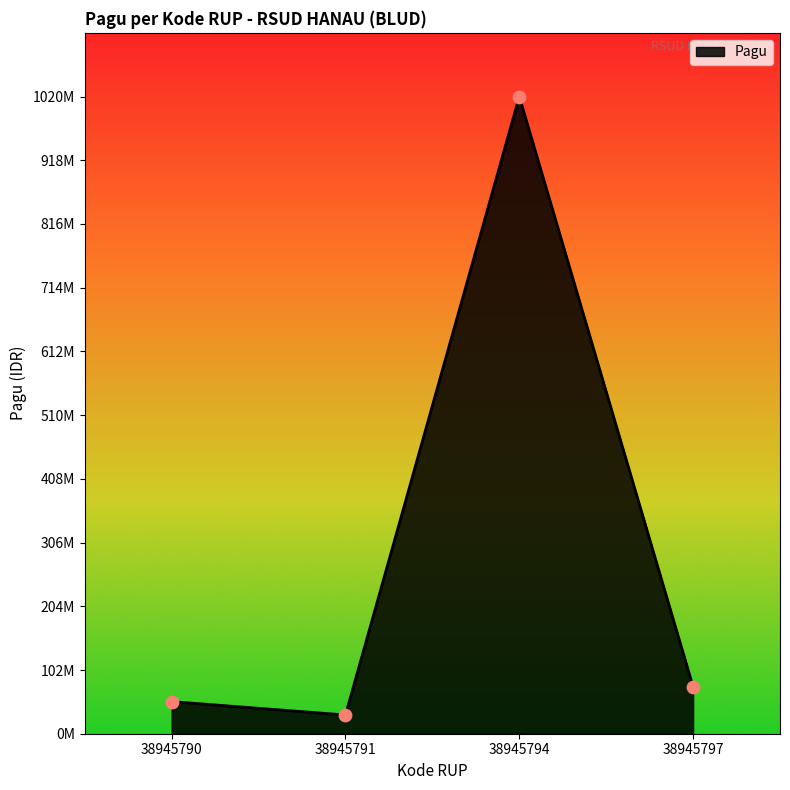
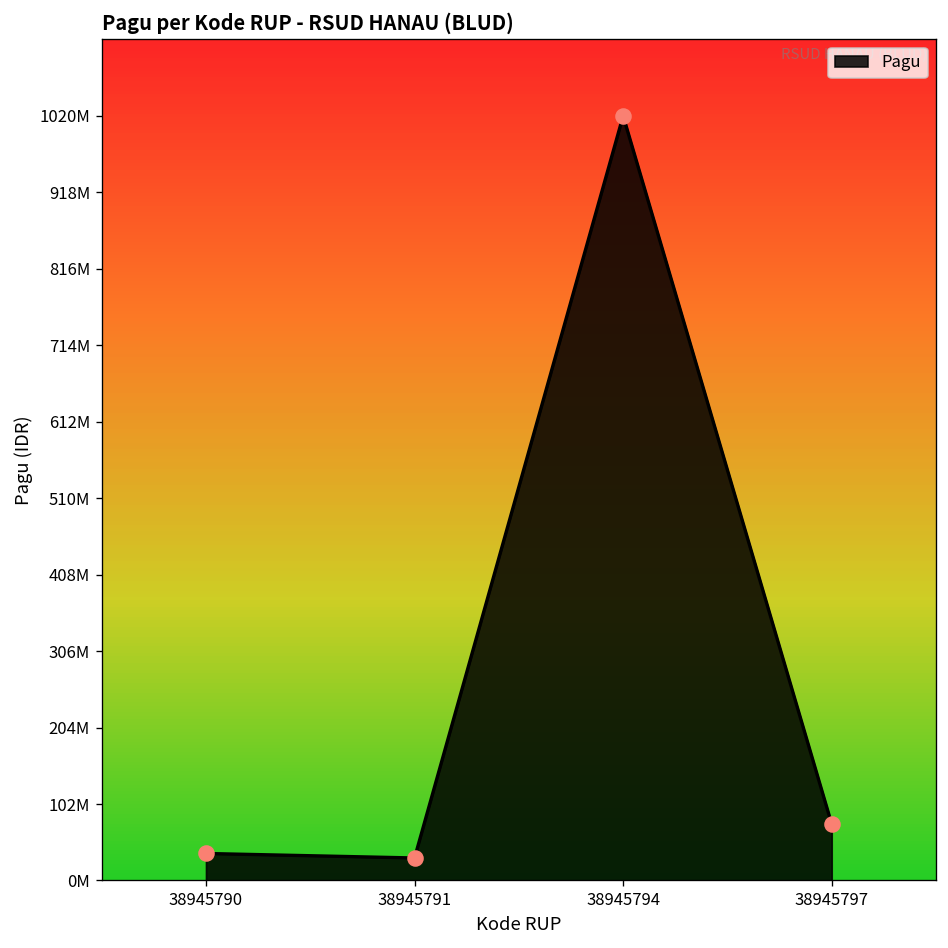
  {
-   "38945790": 50000000,
+   "38945790": 40000000,
    "38945791": 30000000,
    "38945794": 1020000000,
    "38945797": 80000000
  }
